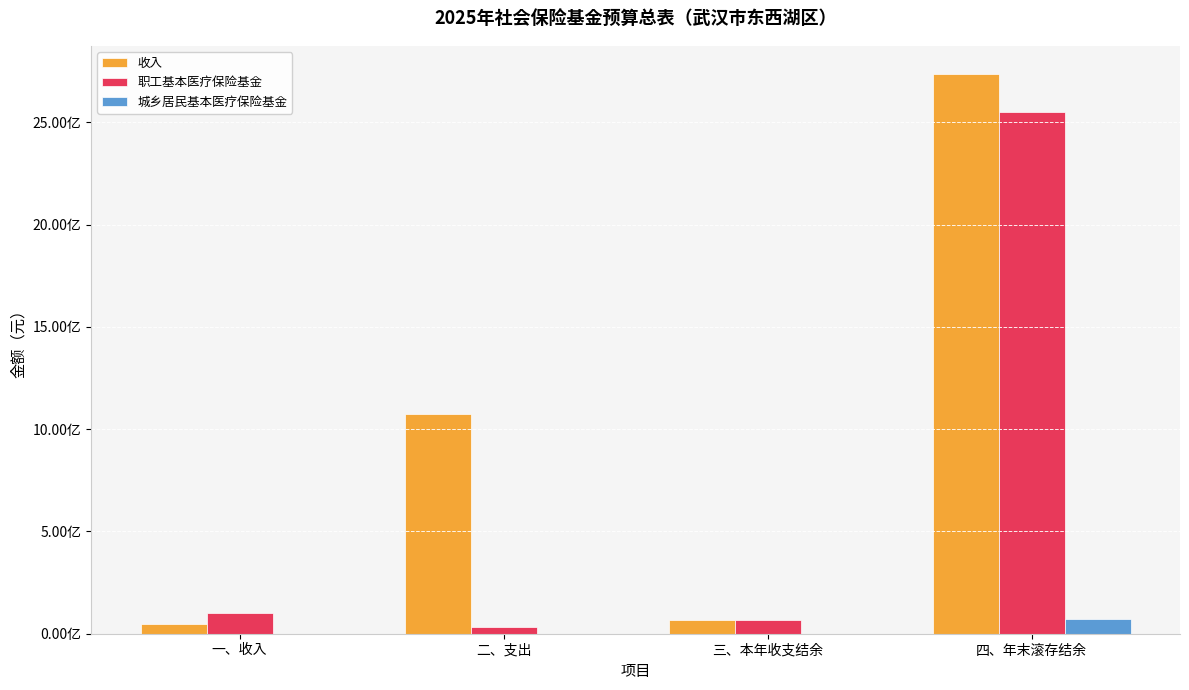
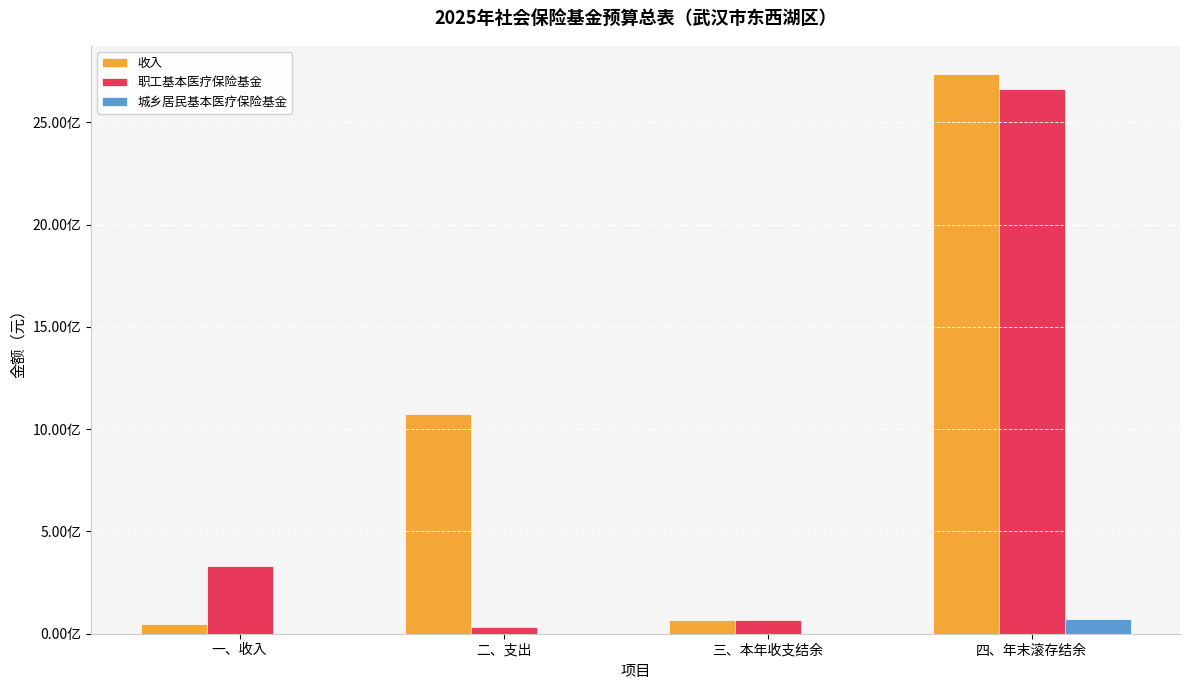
  {
    "收入": {
      "一、收入": "0.5亿",
      "二、支出": "10.7亿",
      "三、本年收支结余": "0.7亿",
      "四、年末滚存结余": "27.4亿"
    },
    "职工基本医疗保险基金": {
-     "一、收入": "1.0亿",
+     "一、收入": "3.3亿",
      "二、支出": "0.3亿",
      "三、本年收支结余": "0.7亿",
-     "四、年末滚存结余": "25.5亿"
+     "四、年末滚存结余": "26.7亿"
    },
    "城乡居民基本医疗保险基金": {
      "四、年末滚存结余": "0.7亿"
    }
  }
